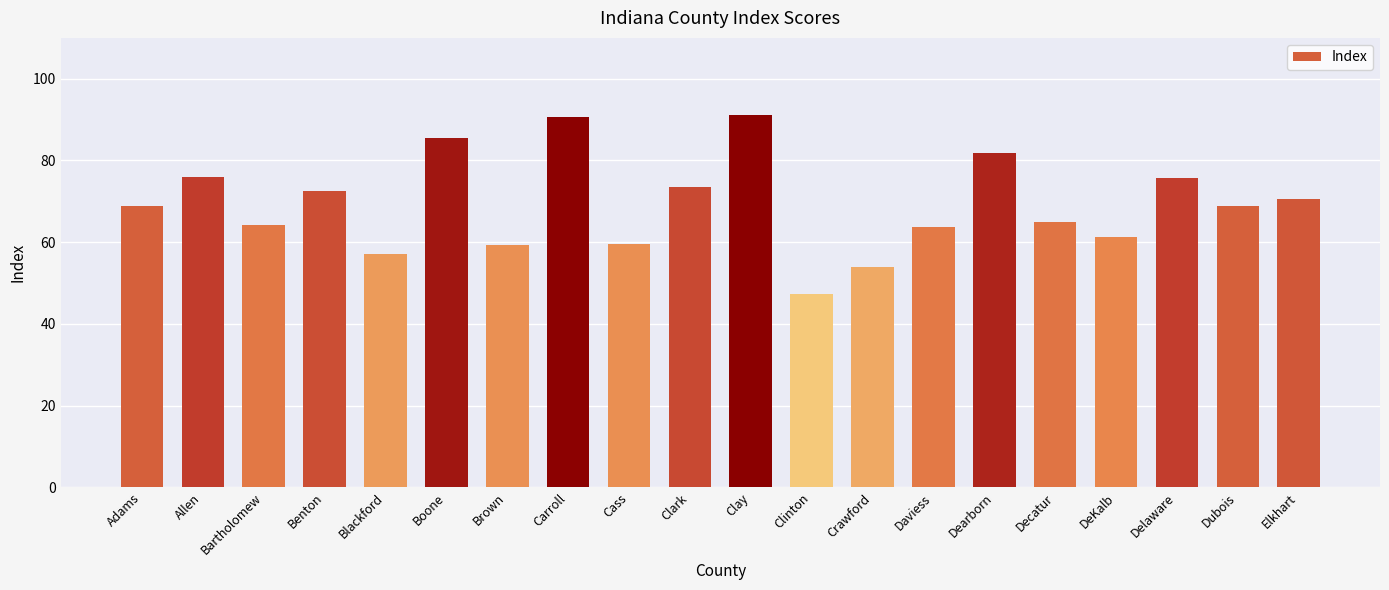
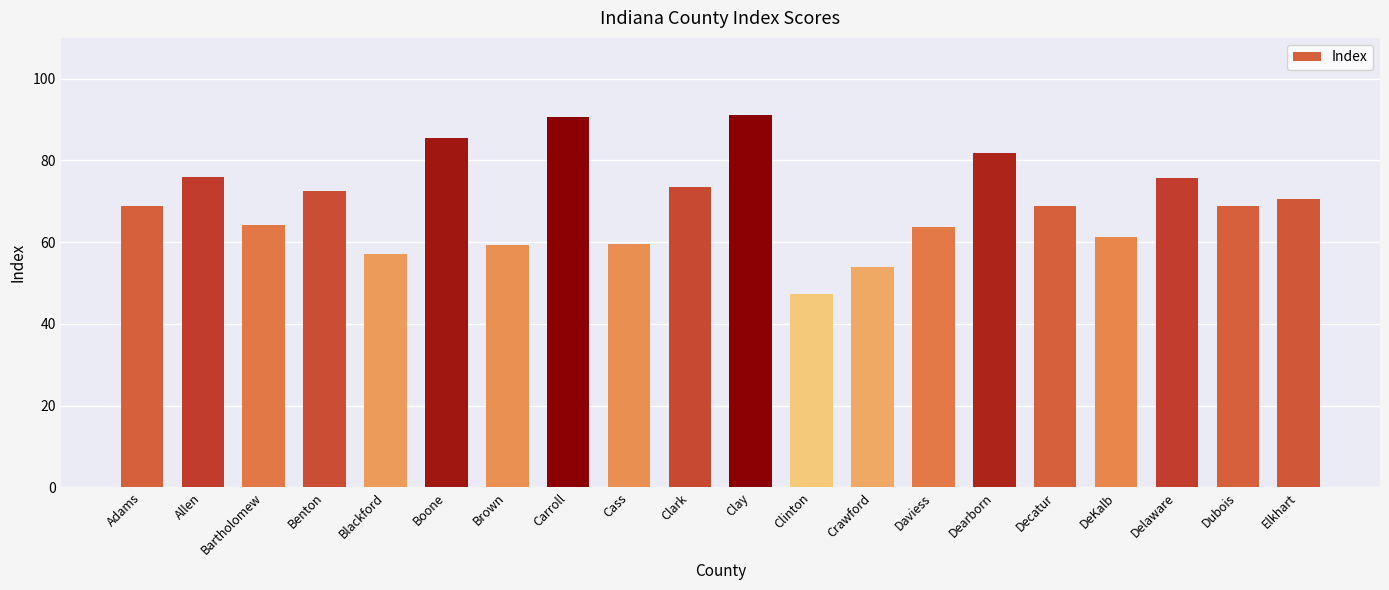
  {
    "Adams": 69,
    "Allen": 76,
    "Bartholomew": 64,
    "Benton": 73,
    "Blackford": 57,
    "Boone": 86,
    "Brown": 59,
    "Carroll": 91,
    "Cass": 60,
    "Clark": 74,
    "Clay": 91,
    "Clinton": 47,
    "Crawford": 54,
    "Daviess": 64,
    "Dearborn": 82,
-   "Decatur": 65,
+   "Decatur": 69,
    "DeKalb": 61,
    "Delaware": 76,
    "Dubois": 69,
    "Elkhart": 71
  }
